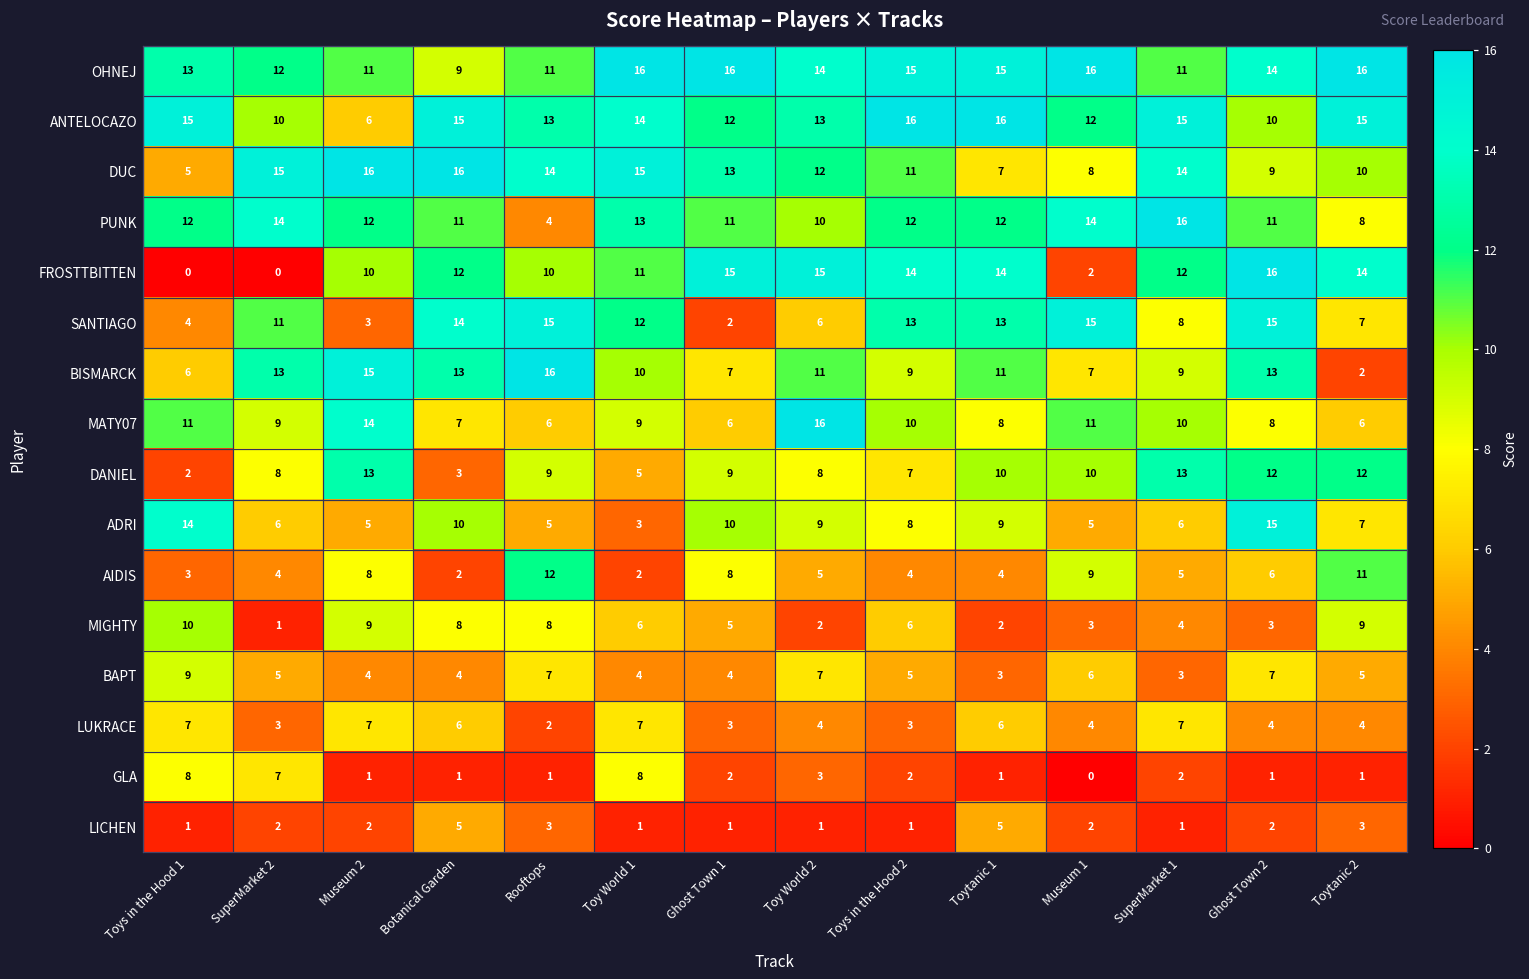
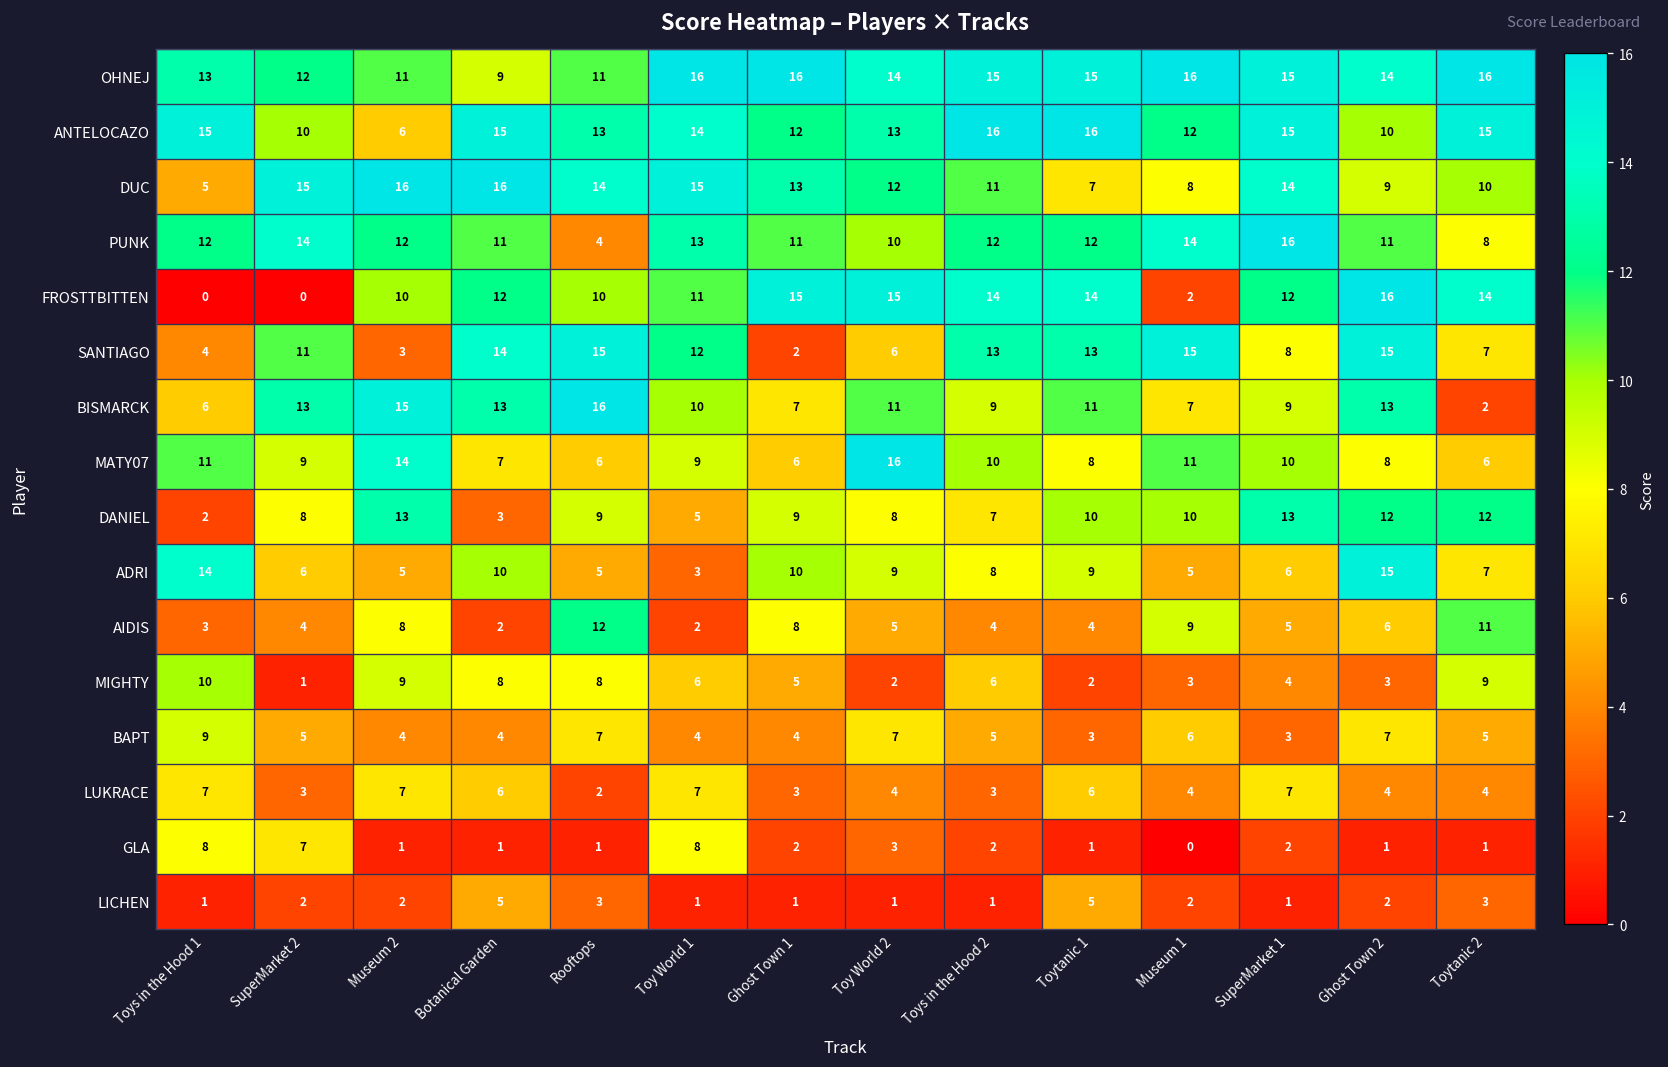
  {
    "OHNEJ": {
      "Toys in the Hood 1": 13,
      "SuperMarket 2": 12,
      "Museum 2": 11,
      "Botanical Garden": 9,
      "Rooftops": 11,
      "Toy World 1": 16,
      "Ghost Town 1": 16,
      "Toy World 2": 14,
      "Toys in the Hood 2": 15,
      "Toytanic 1": 15,
      "Museum 1": 16,
-     "SuperMarket 1": 11,
+     "SuperMarket 1": 15,
      "Ghost Town 2": 14,
      "Toytanic 2": 16
    }
  }
